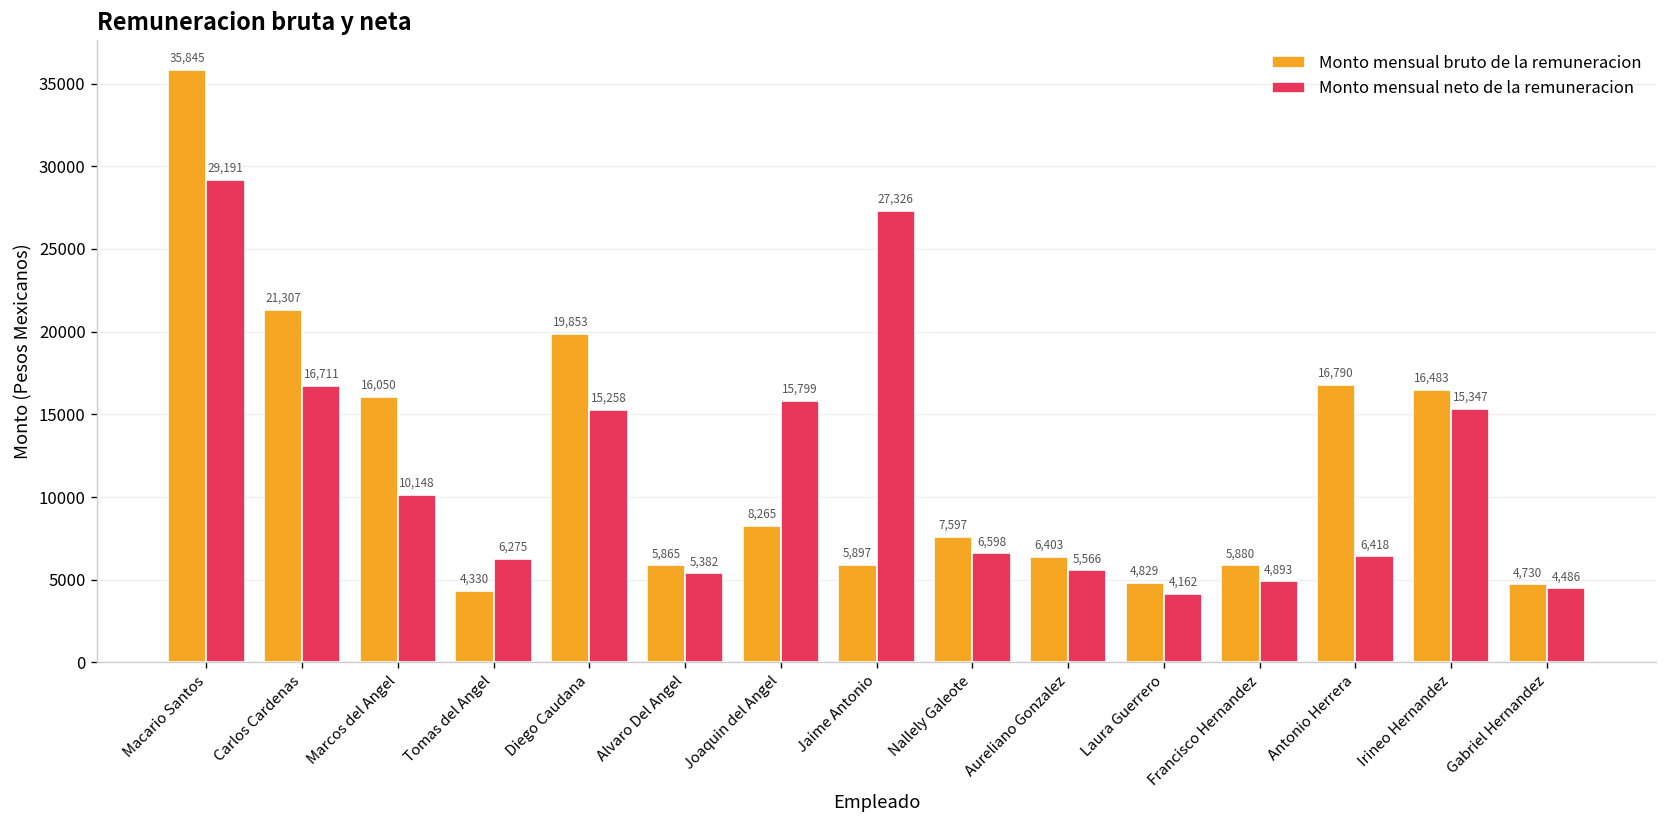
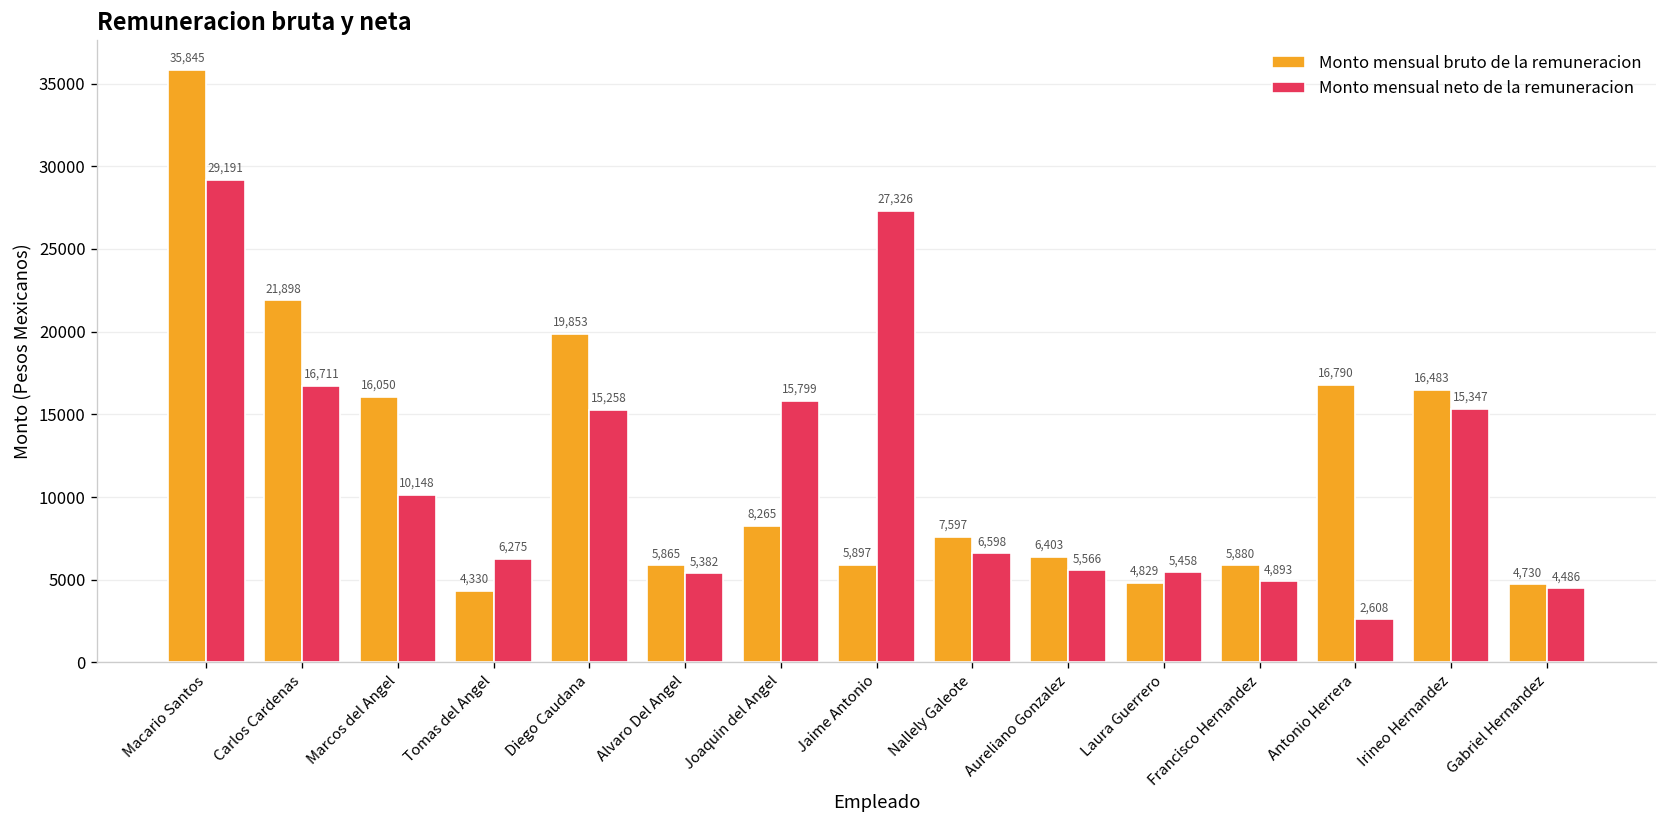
  {
    "Monto mensual bruto de la remuneracion": {
      "Macario Santos": "35,845",
-     "Carlos Cardenas": "21,307",
+     "Carlos Cardenas": "21,898",
      "Marcos del Angel": "16,050",
      "Tomas del Angel": "4,330",
      "Diego Caudana": "19,853",
      "Alvaro Del Angel": "5,865",
      "Joaquin del Angel": "8,265",
      "Jaime Antonio": "5,897",
      "Nallely Galeote": "7,597",
      "Aureliano Gonzalez": "6,403",
      "Laura Guerrero": "4,829",
      "Francisco Hernandez": "5,880",
      "Antonio Herrera": "16,790",
      "Irineo Hernandez": "16,483",
      "Gabriel Hernandez": "4,730"
    },
    "Monto mensual neto de la remuneracion": {
      "Macario Santos": "29,191",
      "Carlos Cardenas": "16,711",
      "Marcos del Angel": "10,148",
      "Tomas del Angel": "6,275",
      "Diego Caudana": "15,258",
      "Alvaro Del Angel": "5,382",
      "Joaquin del Angel": "15,799",
      "Jaime Antonio": "27,326",
      "Nallely Galeote": "6,598",
      "Aureliano Gonzalez": "5,566",
-     "Laura Guerrero": "4,162",
+     "Laura Guerrero": "5,458",
      "Francisco Hernandez": "4,893",
-     "Antonio Herrera": "6,418",
+     "Antonio Herrera": "2,608",
      "Irineo Hernandez": "15,347",
      "Gabriel Hernandez": "4,486"
    }
  }
